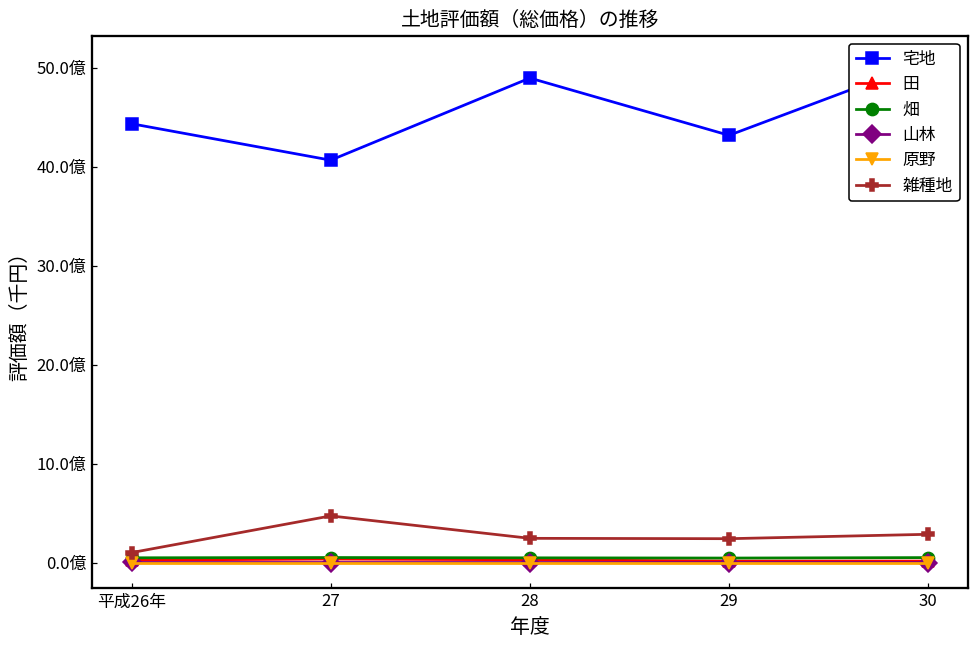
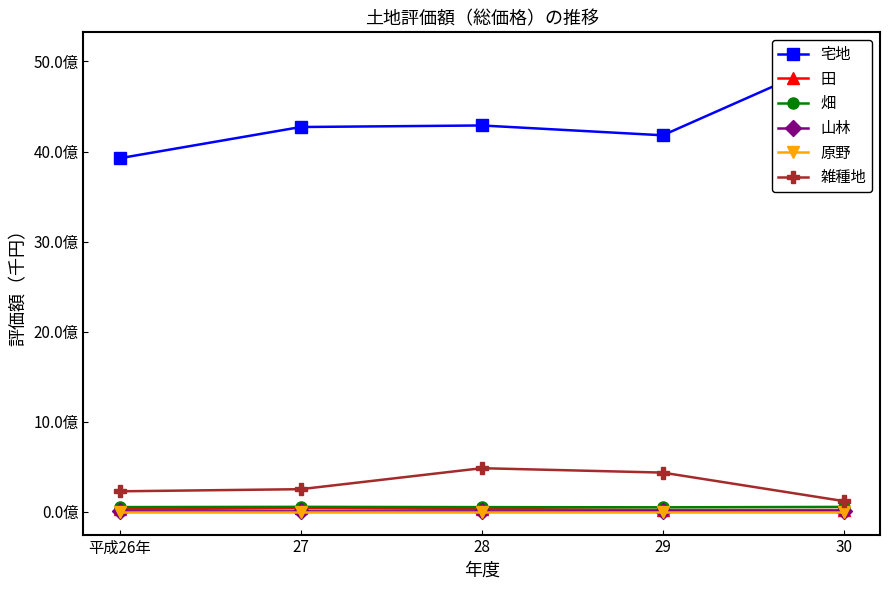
  {
    "宅地": {
-     "平成26年": "44億",
-     "27": "41億",
-     "28": "49億",
-     "29": "43億"
+     "平成26年": "39億",
+     "27": "43億",
+     "28": "43億",
+     "29": "42億"
    },
    "畑": {
      "29": "0億",
      "30": "1億"
    },
    "雑種地": {
-     "平成26年": "1億",
-     "27": "5億",
-     "28": "2億",
-     "29": "2億",
-     "30": "3億"
+     "平成26年": "2億",
+     "27": "3億",
+     "28": "5億",
+     "29": "4億",
+     "30": "1億"
    }
  }
